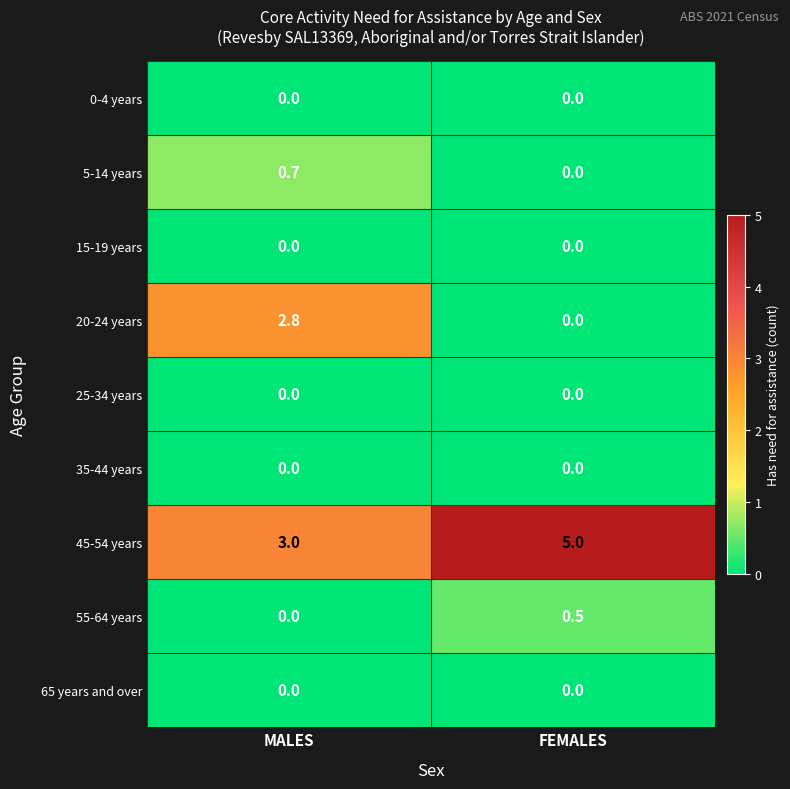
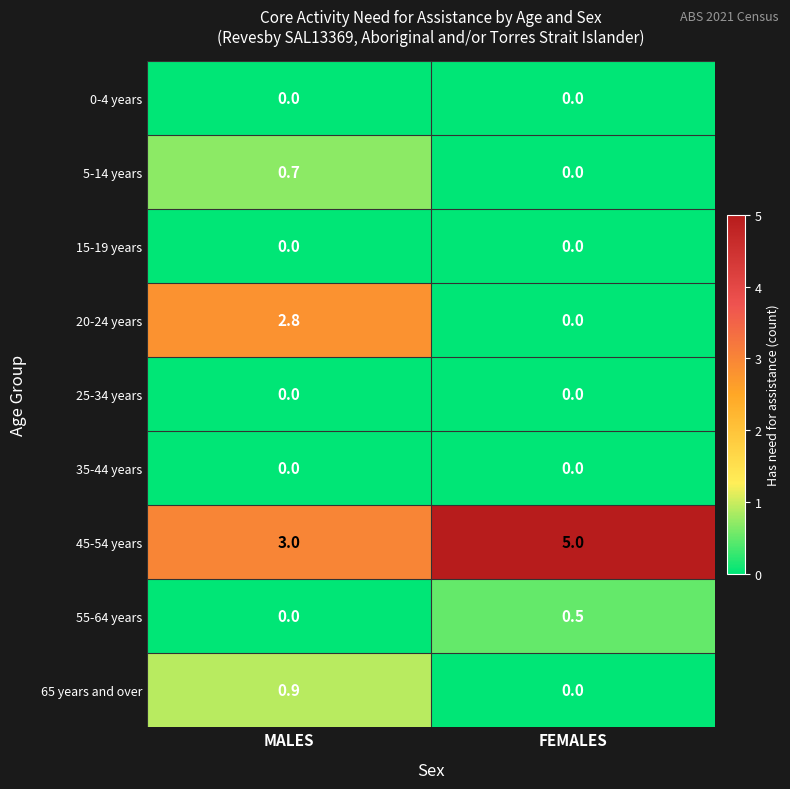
  {
    "0-4 years": {
      "MALES": 0.0,
      "FEMALES": 0.0
    },
    "5-14 years": {
      "MALES": 0.7,
      "FEMALES": 0.0
    },
    "15-19 years": {
      "MALES": 0.0,
      "FEMALES": 0.0
    },
    "20-24 years": {
      "MALES": 2.8,
      "FEMALES": 0.0
    },
    "25-34 years": {
      "MALES": 0.0,
      "FEMALES": 0.0
    },
    "35-44 years": {
      "MALES": 0.0,
      "FEMALES": 0.0
    },
    "45-54 years": {
      "MALES": 3.0,
      "FEMALES": 5.0
    },
    "55-64 years": {
      "MALES": 0.0,
      "FEMALES": 0.5
    },
    "65 years and over": {
-     "MALES": 0.0,
+     "MALES": 0.9,
      "FEMALES": 0.0
    }
  }
